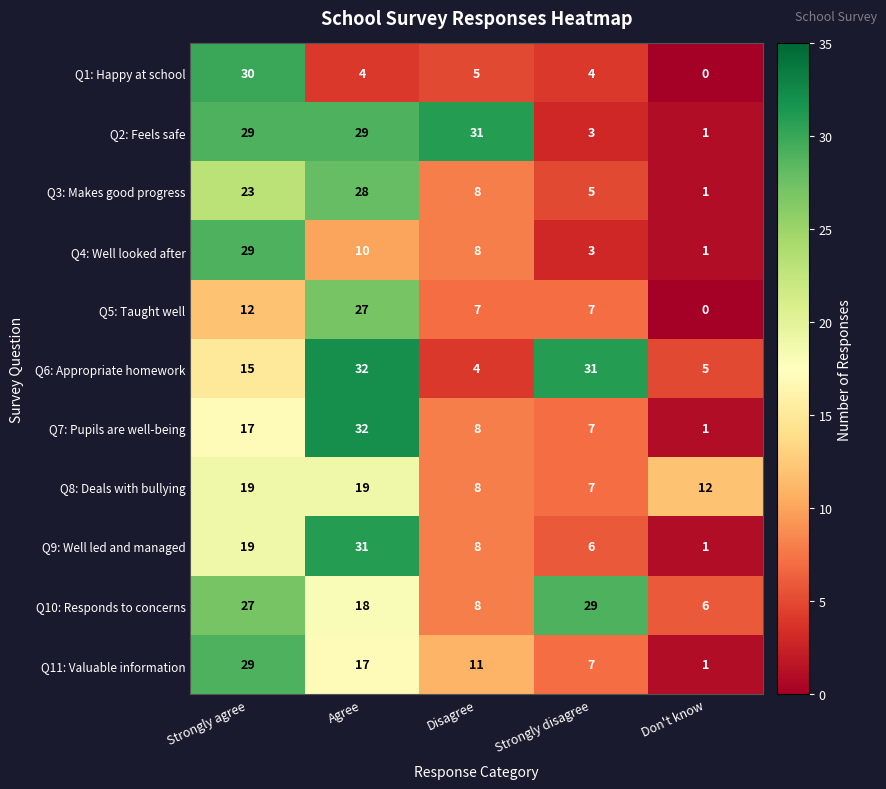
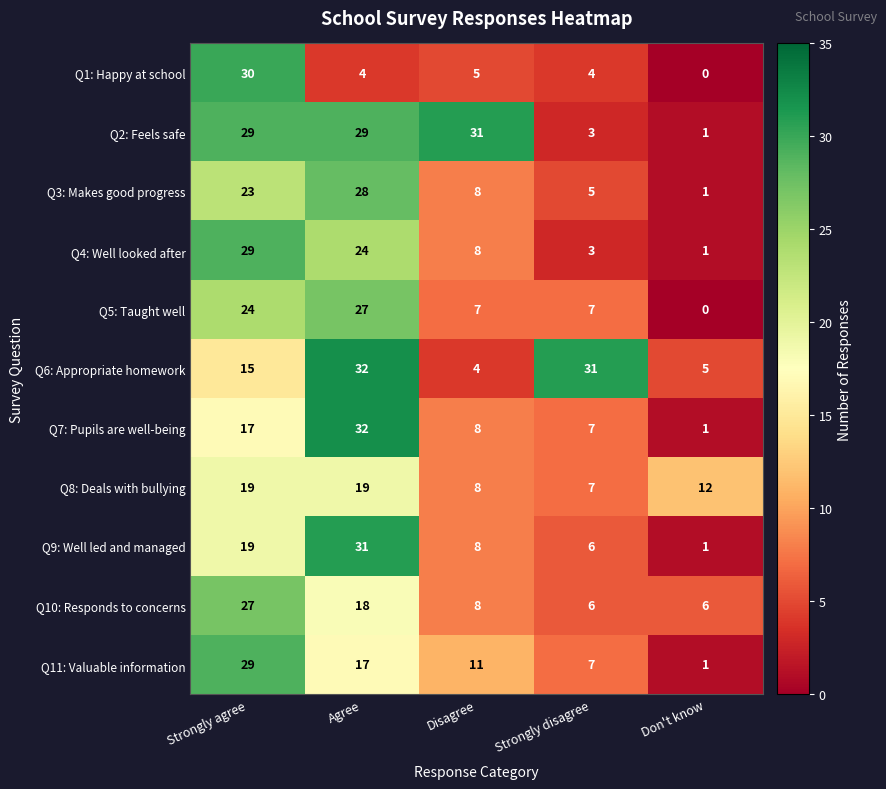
  {
    "Q1: Happy at school": {
      "Strongly agree": 30,
      "Agree": 4,
      "Disagree": 5,
      "Strongly disagree": 4,
      "Don't know": 0
    },
    "Q2: Feels safe": {
      "Strongly agree": 29,
      "Agree": 29,
      "Disagree": 31,
      "Strongly disagree": 3,
      "Don't know": 1
    },
    "Q3: Makes good progress": {
      "Strongly agree": 23,
      "Agree": 28,
      "Disagree": 8,
      "Strongly disagree": 5,
      "Don't know": 1
    },
    "Q4: Well looked after": {
      "Strongly agree": 29,
-     "Agree": 10,
+     "Agree": 24,
      "Disagree": 8,
      "Strongly disagree": 3,
      "Don't know": 1
    },
    "Q5: Taught well": {
-     "Strongly agree": 12,
+     "Strongly agree": 24,
      "Agree": 27,
      "Disagree": 7,
      "Strongly disagree": 7,
      "Don't know": 0
    },
    "Q6: Appropriate homework": {
      "Strongly agree": 15,
      "Agree": 32,
      "Disagree": 4,
      "Strongly disagree": 31,
      "Don't know": 5
    },
    "Q7: Pupils are well-being": {
      "Strongly agree": 17,
      "Agree": 32,
      "Disagree": 8,
      "Strongly disagree": 7,
      "Don't know": 1
    },
    "Q8: Deals with bullying": {
      "Strongly agree": 19,
      "Agree": 19,
      "Disagree": 8,
      "Strongly disagree": 7,
      "Don't know": 12
    },
    "Q9: Well led and managed": {
      "Strongly agree": 19,
      "Agree": 31,
      "Disagree": 8,
      "Strongly disagree": 6,
      "Don't know": 1
    },
    "Q10: Responds to concerns": {
      "Strongly agree": 27,
      "Agree": 18,
      "Disagree": 8,
-     "Strongly disagree": 29,
+     "Strongly disagree": 6,
      "Don't know": 6
    },
    "Q11: Valuable information": {
      "Strongly agree": 29,
      "Agree": 17,
      "Disagree": 11,
      "Strongly disagree": 7,
      "Don't know": 1
    }
  }
